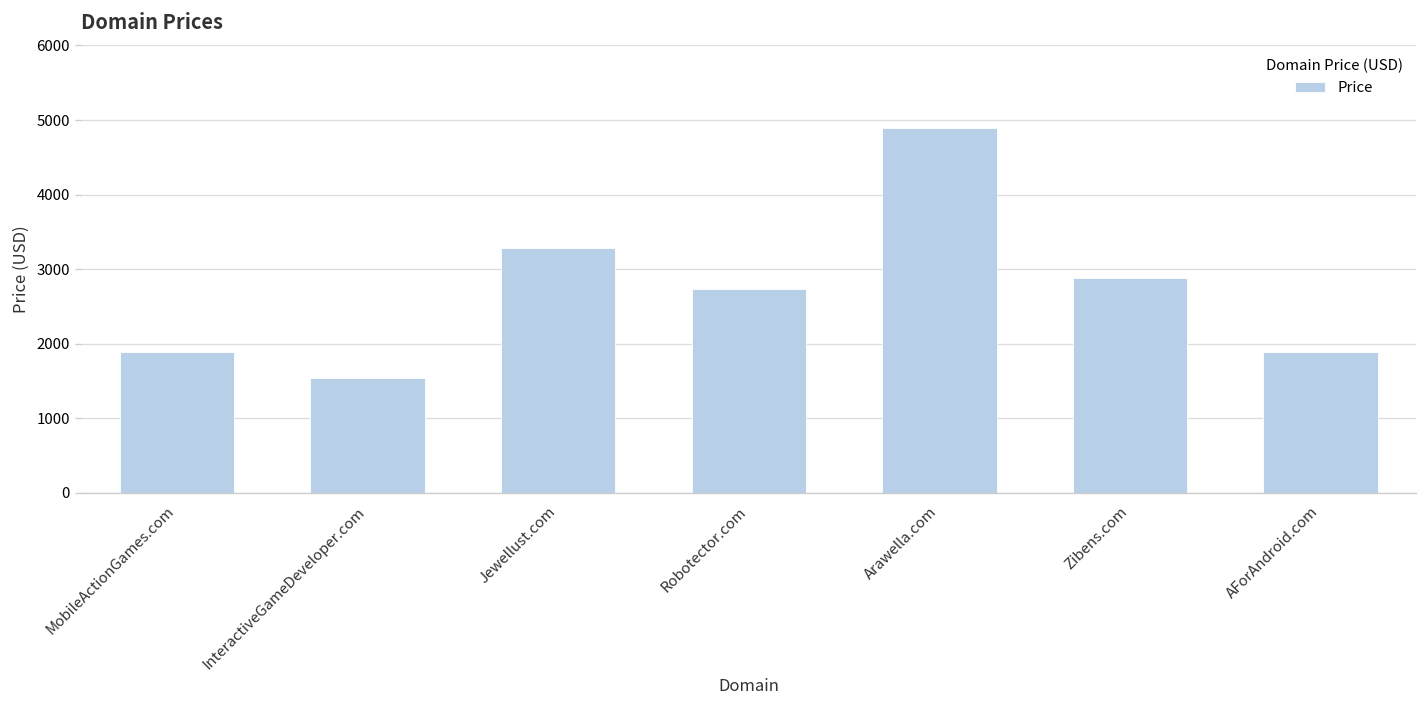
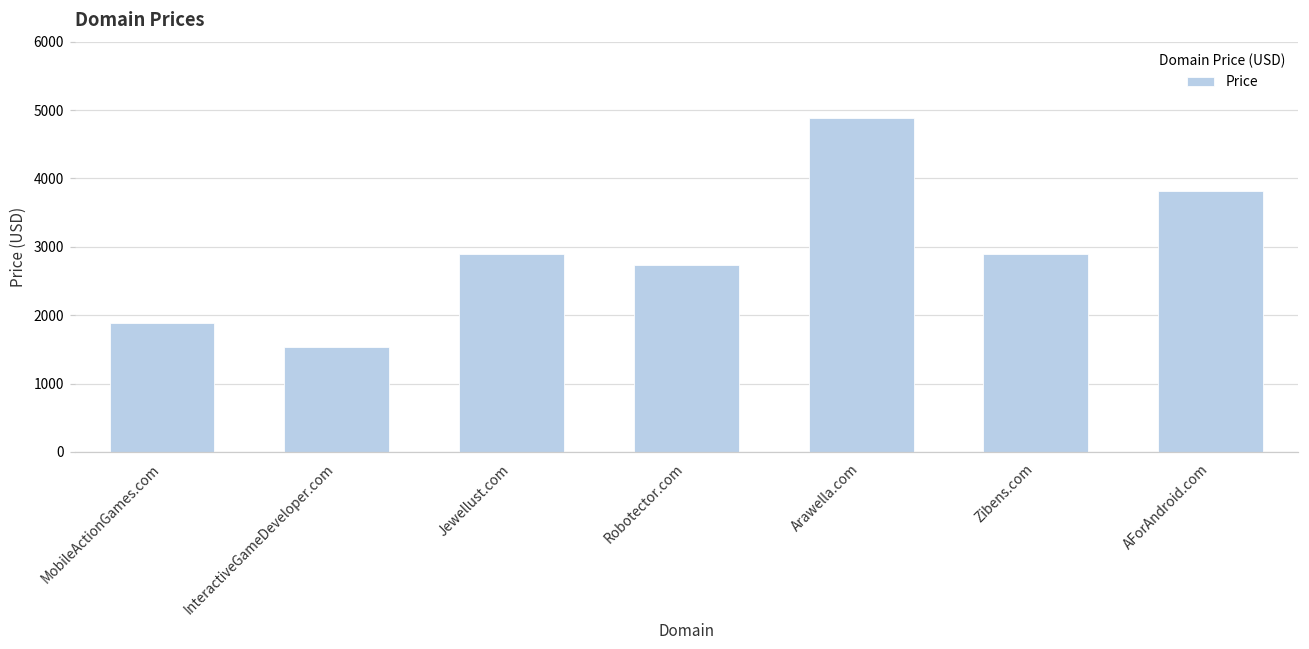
  {
    "MobileActionGames.com": 1900,
    "InteractiveGameDeveloper.com": 1500,
-   "Jewellust.com": 3300,
+   "Jewellust.com": 2900,
    "Robotector.com": 2700,
    "Arawella.com": 4900,
    "Zibens.com": 2900,
-   "AForAndroid.com": 1900
+   "AForAndroid.com": 3800
  }
